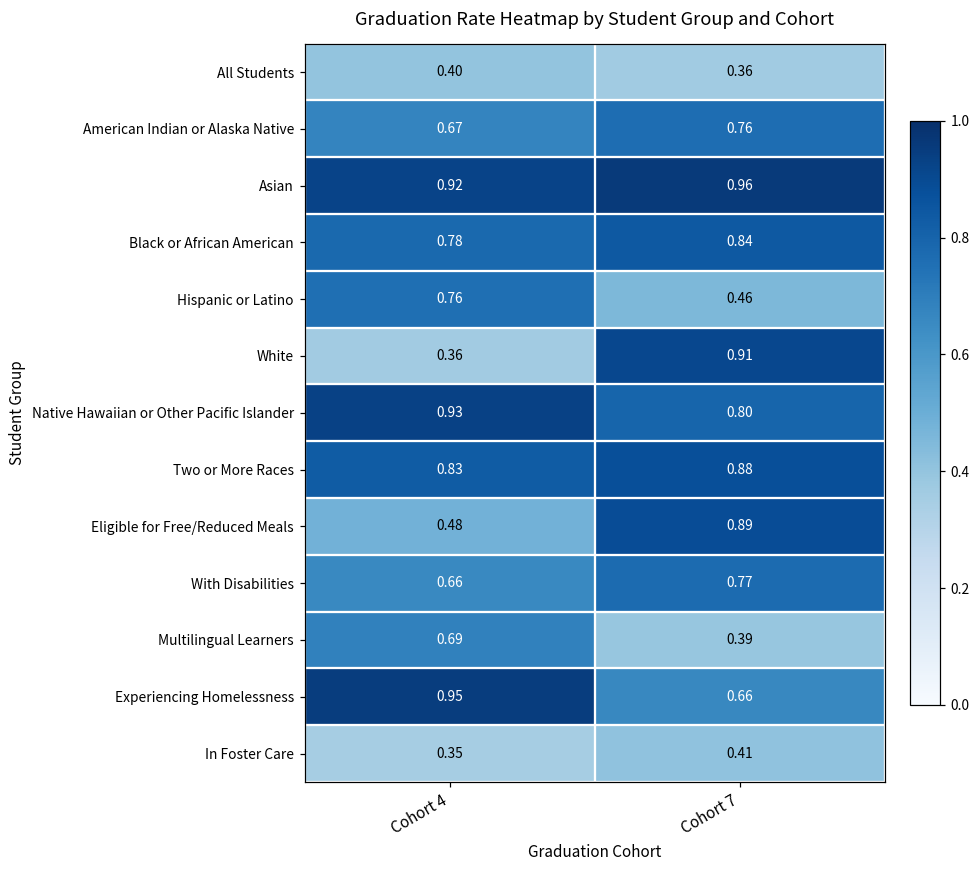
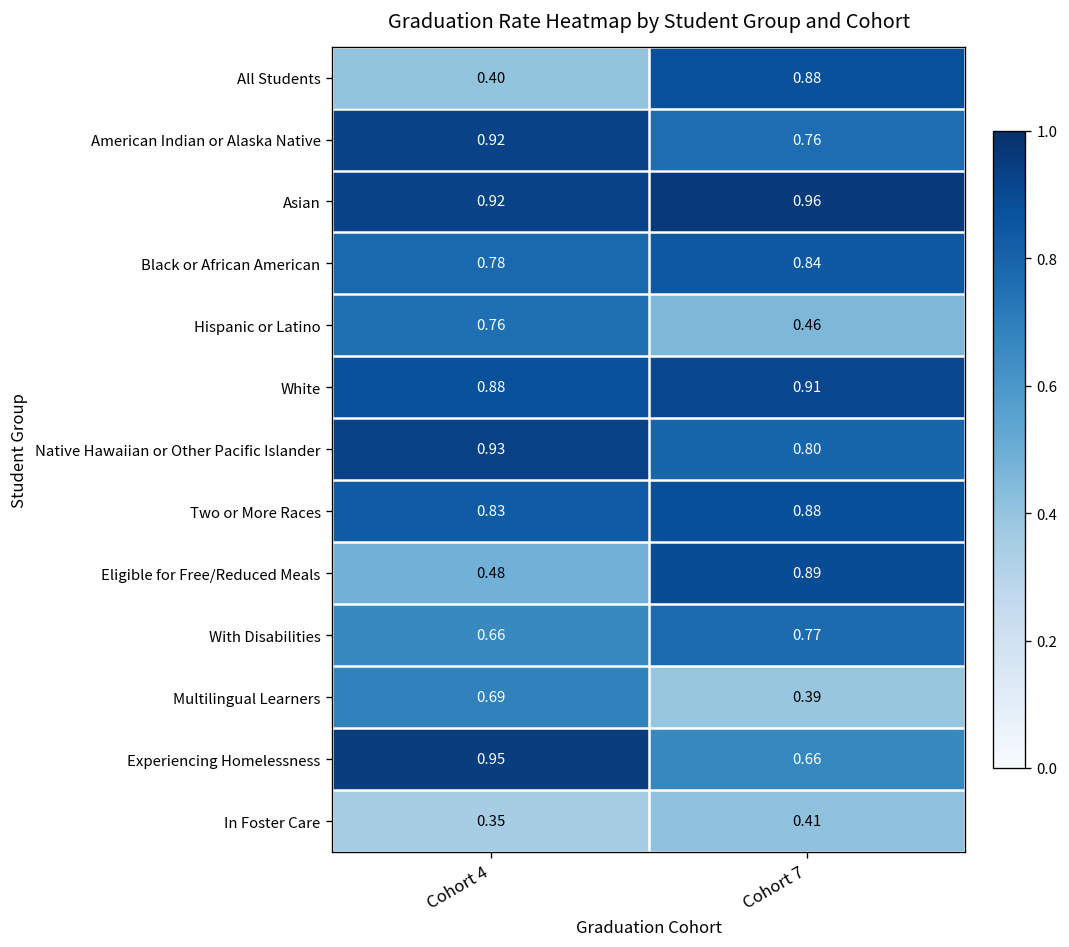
  {
    "All Students": {
      "Cohort 4": 0.40,
-     "Cohort 7": 0.36
+     "Cohort 7": 0.88
    },
    "American Indian or Alaska Native": {
-     "Cohort 4": 0.67,
+     "Cohort 4": 0.92,
      "Cohort 7": 0.76
    },
    "Asian": {
      "Cohort 4": 0.92,
      "Cohort 7": 0.96
    },
    "Black or African American": {
      "Cohort 4": 0.78,
      "Cohort 7": 0.84
    },
    "Hispanic or Latino": {
      "Cohort 4": 0.76,
      "Cohort 7": 0.46
    },
    "White": {
-     "Cohort 4": 0.36,
+     "Cohort 4": 0.88,
      "Cohort 7": 0.91
    },
    "Native Hawaiian or Other Pacific Islander": {
      "Cohort 4": 0.93,
      "Cohort 7": 0.80
    },
    "Two or More Races": {
      "Cohort 4": 0.83,
      "Cohort 7": 0.88
    },
    "Eligible for Free/Reduced Meals": {
      "Cohort 4": 0.48,
      "Cohort 7": 0.89
    },
    "With Disabilities": {
      "Cohort 4": 0.66,
      "Cohort 7": 0.77
    },
    "Multilingual Learners": {
      "Cohort 4": 0.69,
      "Cohort 7": 0.39
    },
    "Experiencing Homelessness": {
      "Cohort 4": 0.95,
      "Cohort 7": 0.66
    },
    "In Foster Care": {
      "Cohort 4": 0.35,
      "Cohort 7": 0.41
    }
  }
